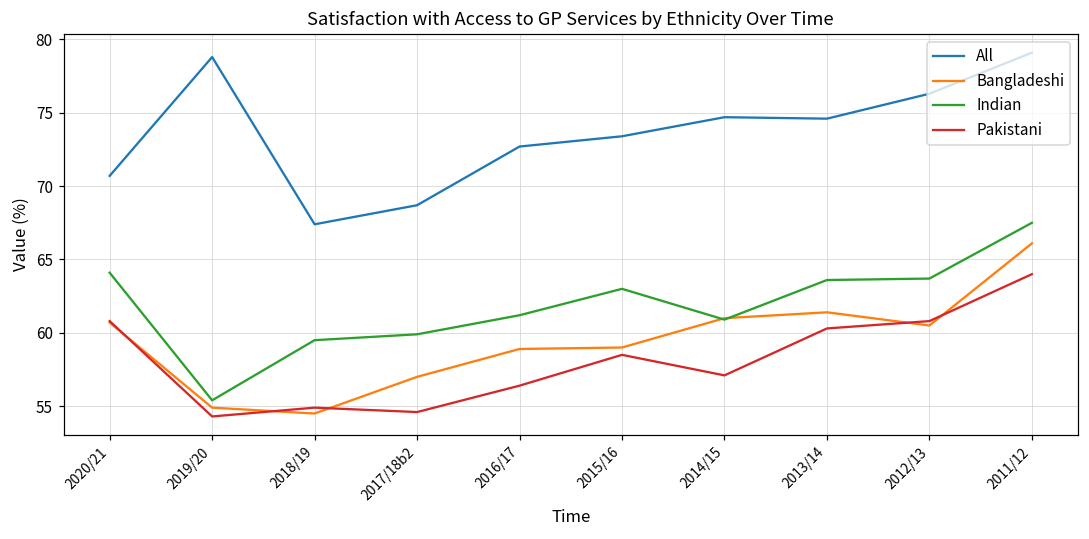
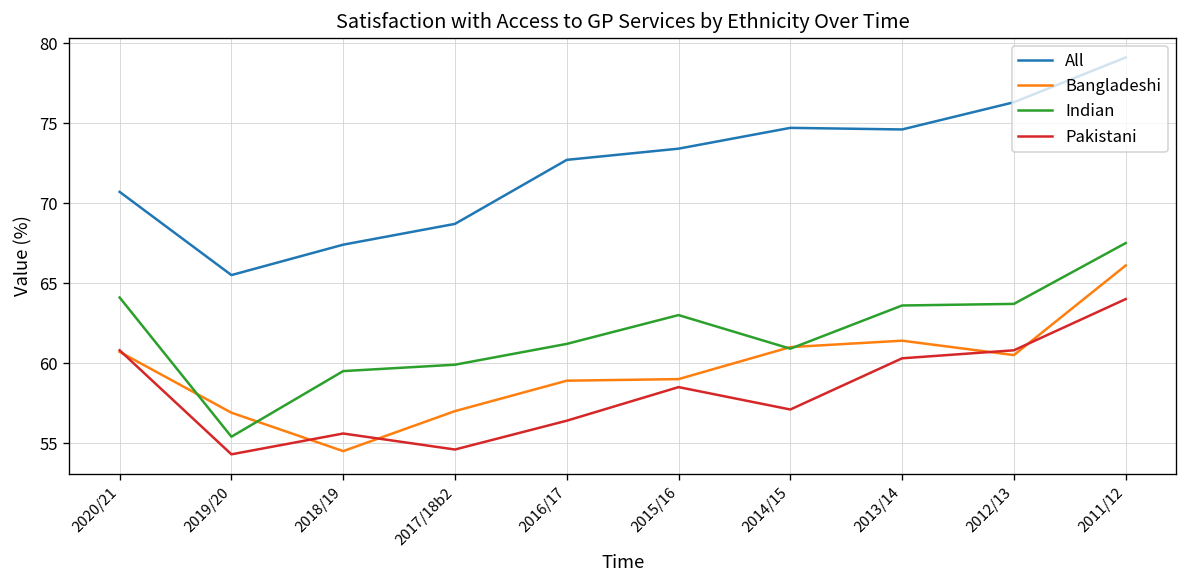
  {
    "All": {
      "2020/21": 70.7,
-     "2019/20": 78.8,
+     "2019/20": 65.5,
      "2018/19": 67.4,
      "2017/18b2": 68.7,
      "2016/17": 72.7,
      "2015/16": 73.4,
      "2014/15": 74.7,
      "2013/14": 74.6
    },
    "Bangladeshi": {
-     "2019/20": 54.9,
+     "2019/20": 56.9,
      "2018/19": 54.5,
      "2017/18b2": 57.0,
      "2016/17": 58.9,
      "2015/16": 59.0,
      "2013/14": 61.4,
      "2012/13": 60.5,
      "2011/12": 66.1
    },
    "Indian": {
      "2020/21": 64.1,
      "2019/20": 55.4,
      "2018/19": 59.5,
      "2017/18b2": 59.9,
      "2016/17": 61.2,
      "2015/16": 63.0,
      "2013/14": 63.6,
      "2012/13": 63.7,
      "2011/12": 67.5
    },
    "Pakistani": {
      "2019/20": 54.3,
-     "2018/19": 54.9,
+     "2018/19": 55.6,
      "2017/18b2": 54.6,
      "2016/17": 56.4,
      "2015/16": 58.5,
      "2014/15": 57.1,
      "2013/14": 60.3,
      "2012/13": 60.8,
      "2011/12": 64.0
    }
  }
